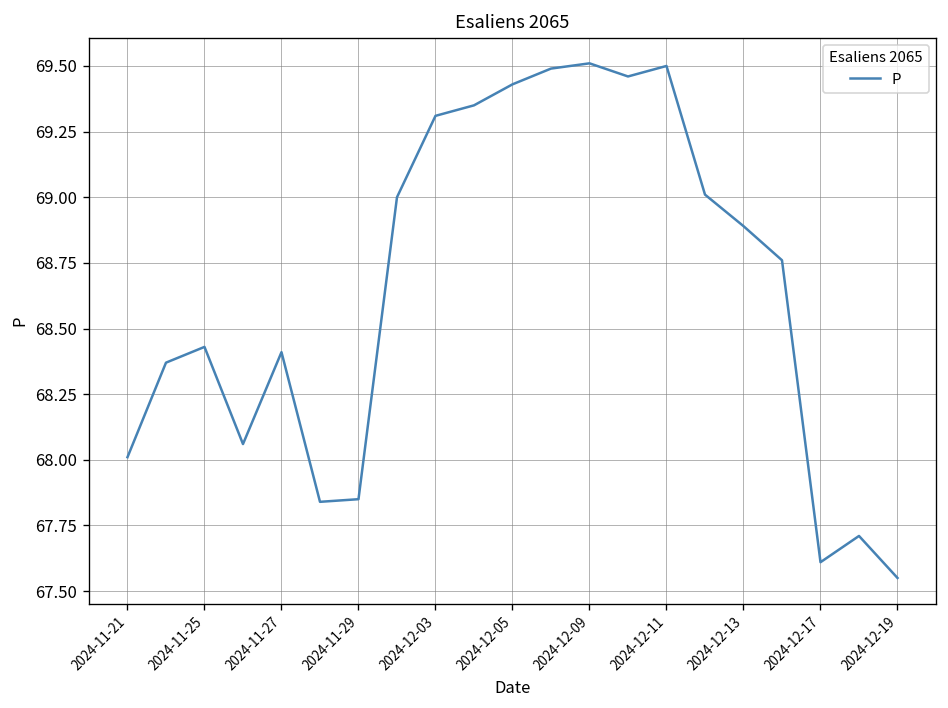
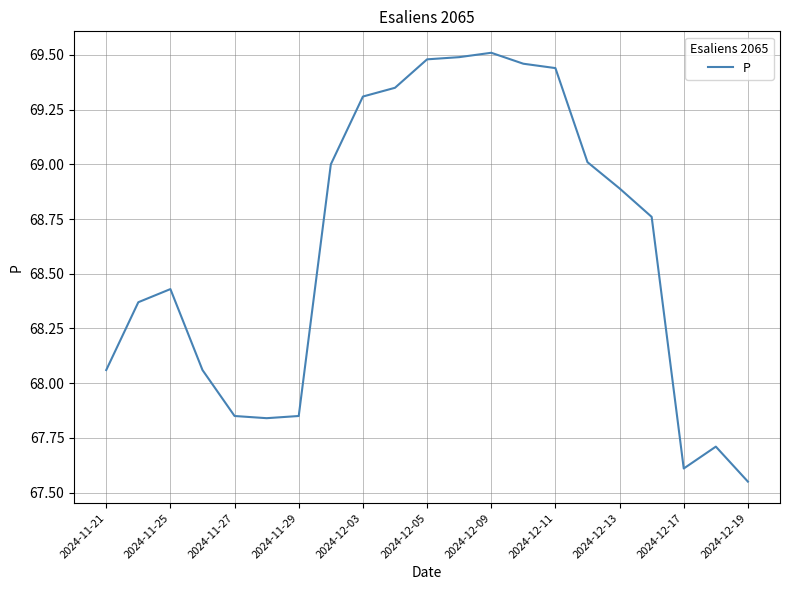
  {
-   "2024-11-21": 68.01,
+   "2024-11-21": 68.06,
    "2024-11-25": 68.43,
-   "2024-11-27": 68.41,
+   "2024-11-27": 67.85,
    "2024-11-29": 67.85,
    "2024-12-03": 69.31,
-   "2024-12-05": 69.43,
+   "2024-12-05": 69.48,
    "2024-12-09": 69.51,
-   "2024-12-11": 69.50,
+   "2024-12-11": 69.44,
    "2024-12-13": 68.89,
    "2024-12-17": 67.61,
    "2024-12-19": 67.55
  }
